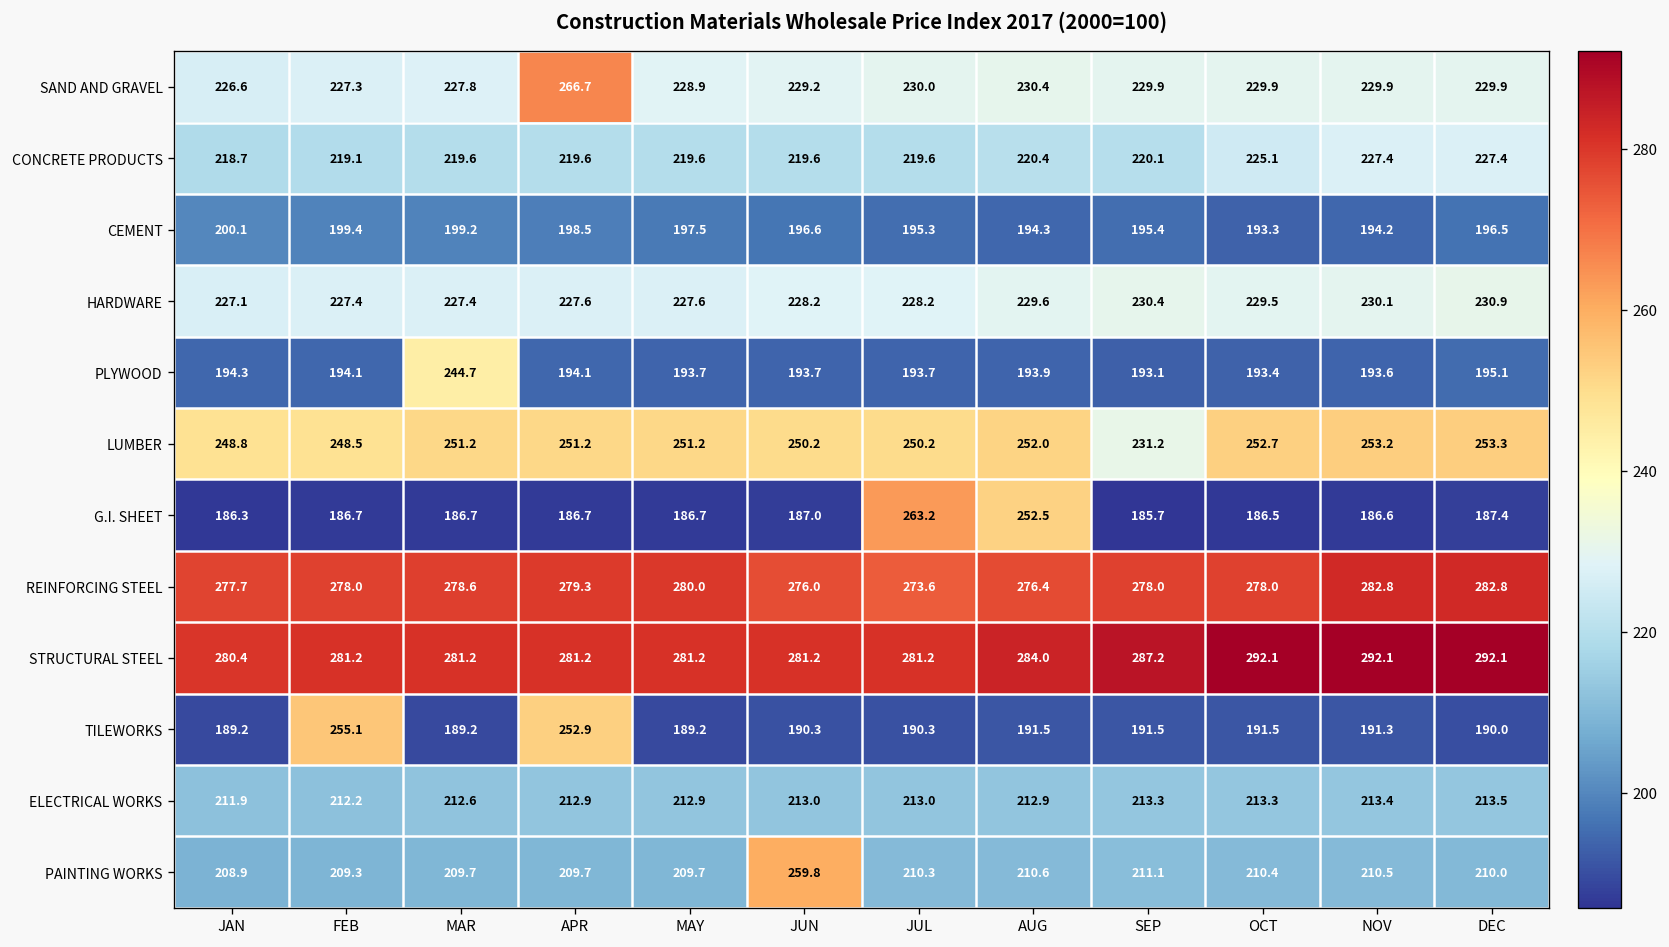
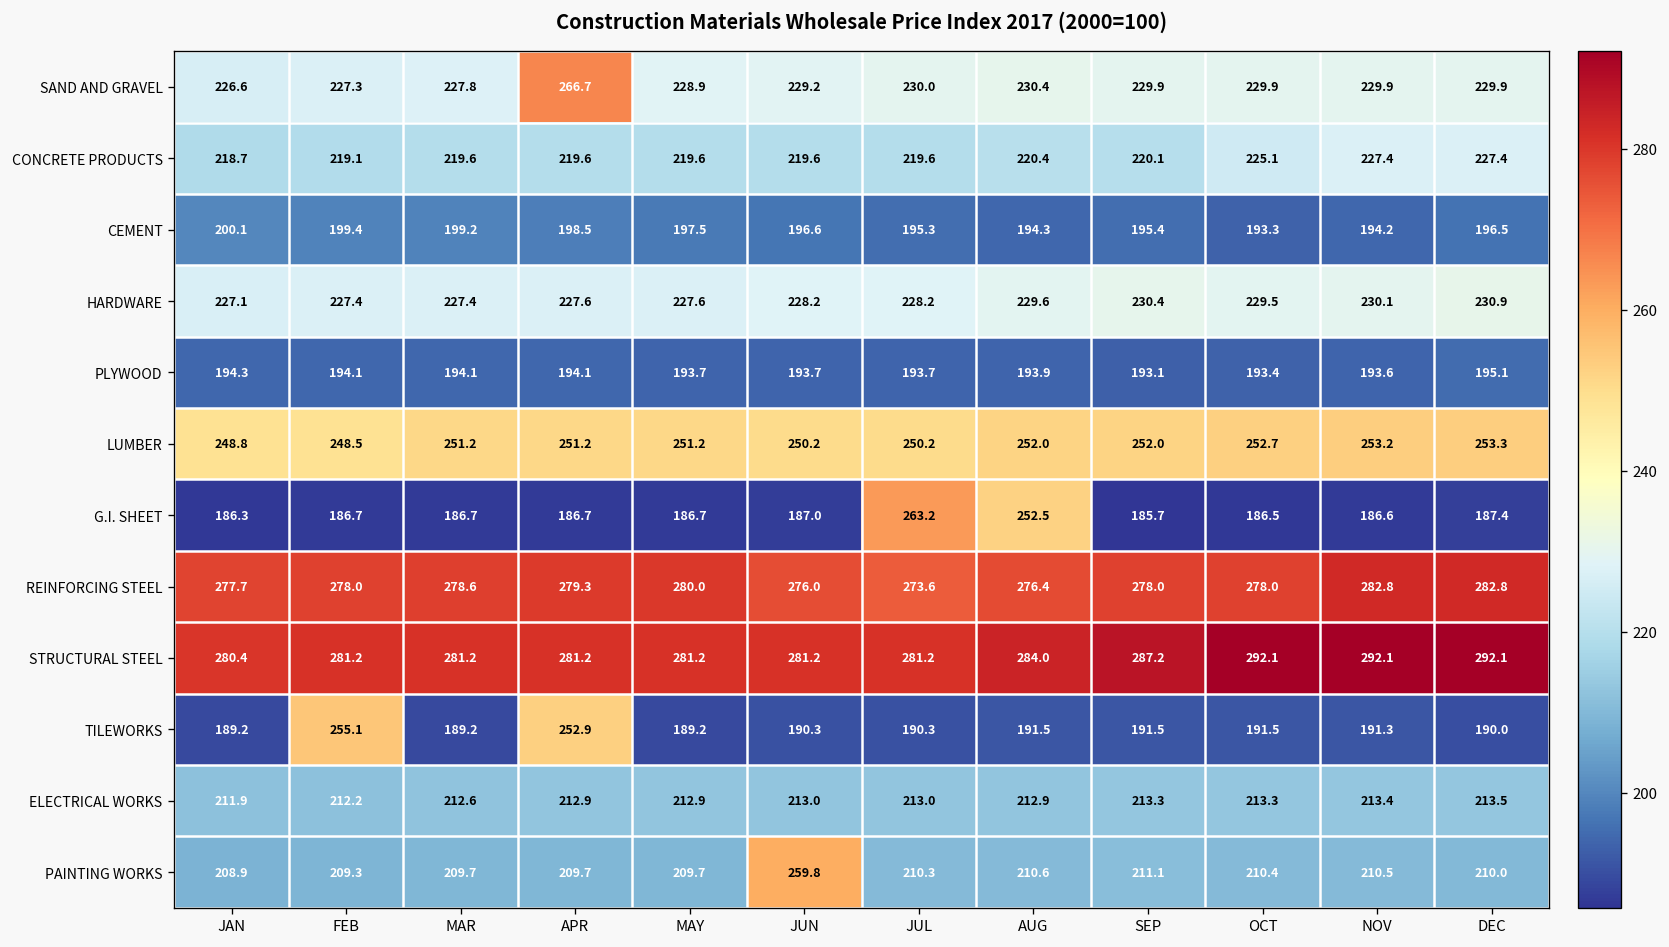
  {
    "SAND AND GRAVEL": {
      "JAN": 226.6,
      "FEB": 227.3,
      "MAR": 227.8,
      "APR": 266.7,
      "MAY": 228.9,
      "JUN": 229.2,
      "JUL": 230.0,
      "AUG": 230.4,
      "SEP": 229.9,
      "OCT": 229.9,
      "NOV": 229.9,
      "DEC": 229.9
    },
    "CONCRETE PRODUCTS": {
      "JAN": 218.7,
      "FEB": 219.1,
      "MAR": 219.6,
      "APR": 219.6,
      "MAY": 219.6,
      "JUN": 219.6,
      "JUL": 219.6,
      "AUG": 220.4,
      "SEP": 220.1,
      "OCT": 225.1,
      "NOV": 227.4,
      "DEC": 227.4
    },
    "CEMENT": {
      "JAN": 200.1,
      "FEB": 199.4,
      "MAR": 199.2,
      "APR": 198.5,
      "MAY": 197.5,
      "JUN": 196.6,
      "JUL": 195.3,
      "AUG": 194.3,
      "SEP": 195.4,
      "OCT": 193.3,
      "NOV": 194.2,
      "DEC": 196.5
    },
    "HARDWARE": {
      "JAN": 227.1,
      "FEB": 227.4,
      "MAR": 227.4,
      "APR": 227.6,
      "MAY": 227.6,
      "JUN": 228.2,
      "JUL": 228.2,
      "AUG": 229.6,
      "SEP": 230.4,
      "OCT": 229.5,
      "NOV": 230.1,
      "DEC": 230.9
    },
    "PLYWOOD": {
      "JAN": 194.3,
      "FEB": 194.1,
-     "MAR": 244.7,
+     "MAR": 194.1,
      "APR": 194.1,
      "MAY": 193.7,
      "JUN": 193.7,
      "JUL": 193.7,
      "AUG": 193.9,
      "SEP": 193.1,
      "OCT": 193.4,
      "NOV": 193.6,
      "DEC": 195.1
    },
    "LUMBER": {
      "JAN": 248.8,
      "FEB": 248.5,
      "MAR": 251.2,
      "APR": 251.2,
      "MAY": 251.2,
      "JUN": 250.2,
      "JUL": 250.2,
      "AUG": 252.0,
-     "SEP": 231.2,
+     "SEP": 252.0,
      "OCT": 252.7,
      "NOV": 253.2,
      "DEC": 253.3
    },
    "G.I. SHEET": {
      "JAN": 186.3,
      "FEB": 186.7,
      "MAR": 186.7,
      "APR": 186.7,
      "MAY": 186.7,
      "JUN": 187.0,
      "JUL": 263.2,
      "AUG": 252.5,
      "SEP": 185.7,
      "OCT": 186.5,
      "NOV": 186.6,
      "DEC": 187.4
    },
    "REINFORCING STEEL": {
      "JAN": 277.7,
      "FEB": 278.0,
      "MAR": 278.6,
      "APR": 279.3,
      "MAY": 280.0,
      "JUN": 276.0,
      "JUL": 273.6,
      "AUG": 276.4,
      "SEP": 278.0,
      "OCT": 278.0,
      "NOV": 282.8,
      "DEC": 282.8
    },
    "STRUCTURAL STEEL": {
      "JAN": 280.4,
      "FEB": 281.2,
      "MAR": 281.2,
      "APR": 281.2,
      "MAY": 281.2,
      "JUN": 281.2,
      "JUL": 281.2,
      "AUG": 284.0,
      "SEP": 287.2,
      "OCT": 292.1,
      "NOV": 292.1,
      "DEC": 292.1
    },
    "TILEWORKS": {
      "JAN": 189.2,
      "FEB": 255.1,
      "MAR": 189.2,
      "APR": 252.9,
      "MAY": 189.2,
      "JUN": 190.3,
      "JUL": 190.3,
      "AUG": 191.5,
      "SEP": 191.5,
      "OCT": 191.5,
      "NOV": 191.3,
      "DEC": 190.0
    },
    "ELECTRICAL WORKS": {
      "JAN": 211.9,
      "FEB": 212.2,
      "MAR": 212.6,
      "APR": 212.9,
      "MAY": 212.9,
      "JUN": 213.0,
      "JUL": 213.0,
      "AUG": 212.9,
      "SEP": 213.3,
      "OCT": 213.3,
      "NOV": 213.4,
      "DEC": 213.5
    },
    "PAINTING WORKS": {
      "JAN": 208.9,
      "FEB": 209.3,
      "MAR": 209.7,
      "APR": 209.7,
      "MAY": 209.7,
      "JUN": 259.8,
      "JUL": 210.3,
      "AUG": 210.6,
      "SEP": 211.1,
      "OCT": 210.4,
      "NOV": 210.5,
      "DEC": 210.0
    }
  }
